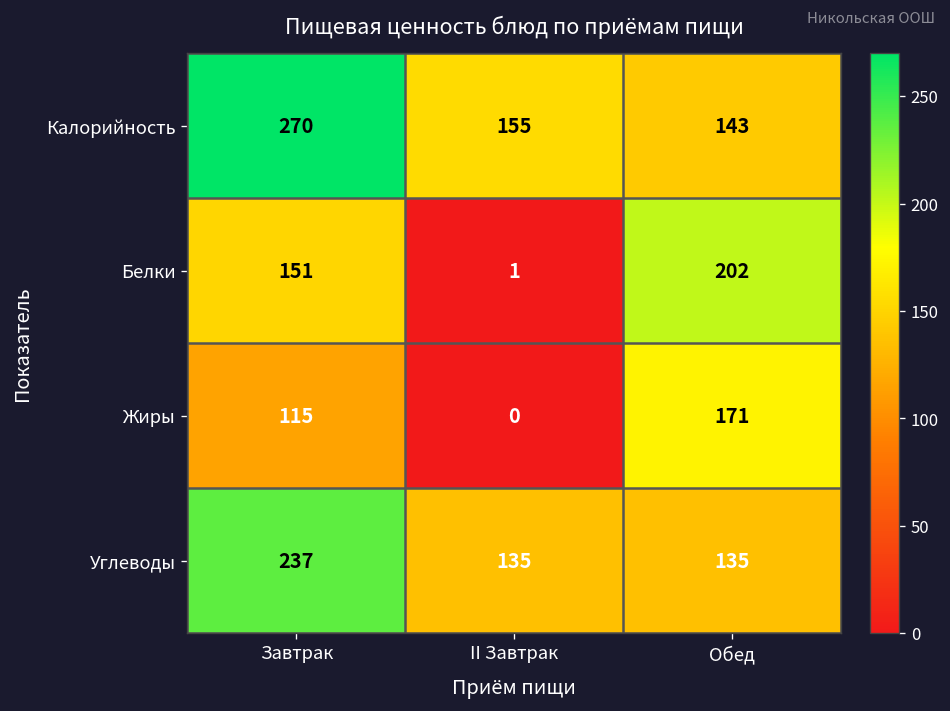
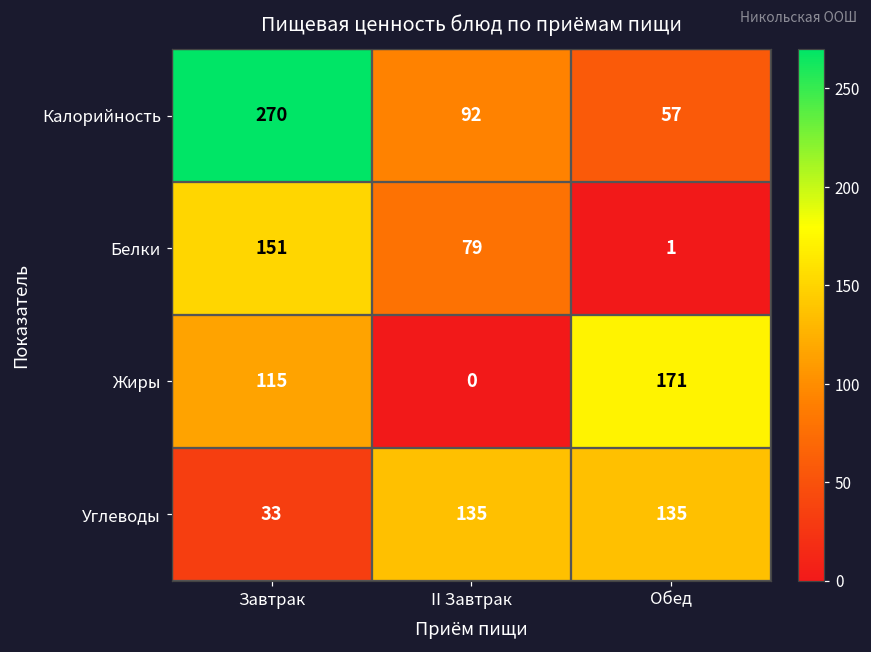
  {
    "Калорийность": {
      "Завтрак": 270,
-     "II Завтрак": 155,
-     "Обед": 143
+     "II Завтрак": 92,
+     "Обед": 57
    },
    "Белки": {
      "Завтрак": 151,
-     "II Завтрак": 1,
-     "Обед": 202
+     "II Завтрак": 79,
+     "Обед": 1
    },
    "Жиры": {
      "Завтрак": 115,
      "II Завтрак": 0,
      "Обед": 171
    },
    "Углеводы": {
-     "Завтрак": 237,
+     "Завтрак": 33,
      "II Завтрак": 135,
      "Обед": 135
    }
  }
